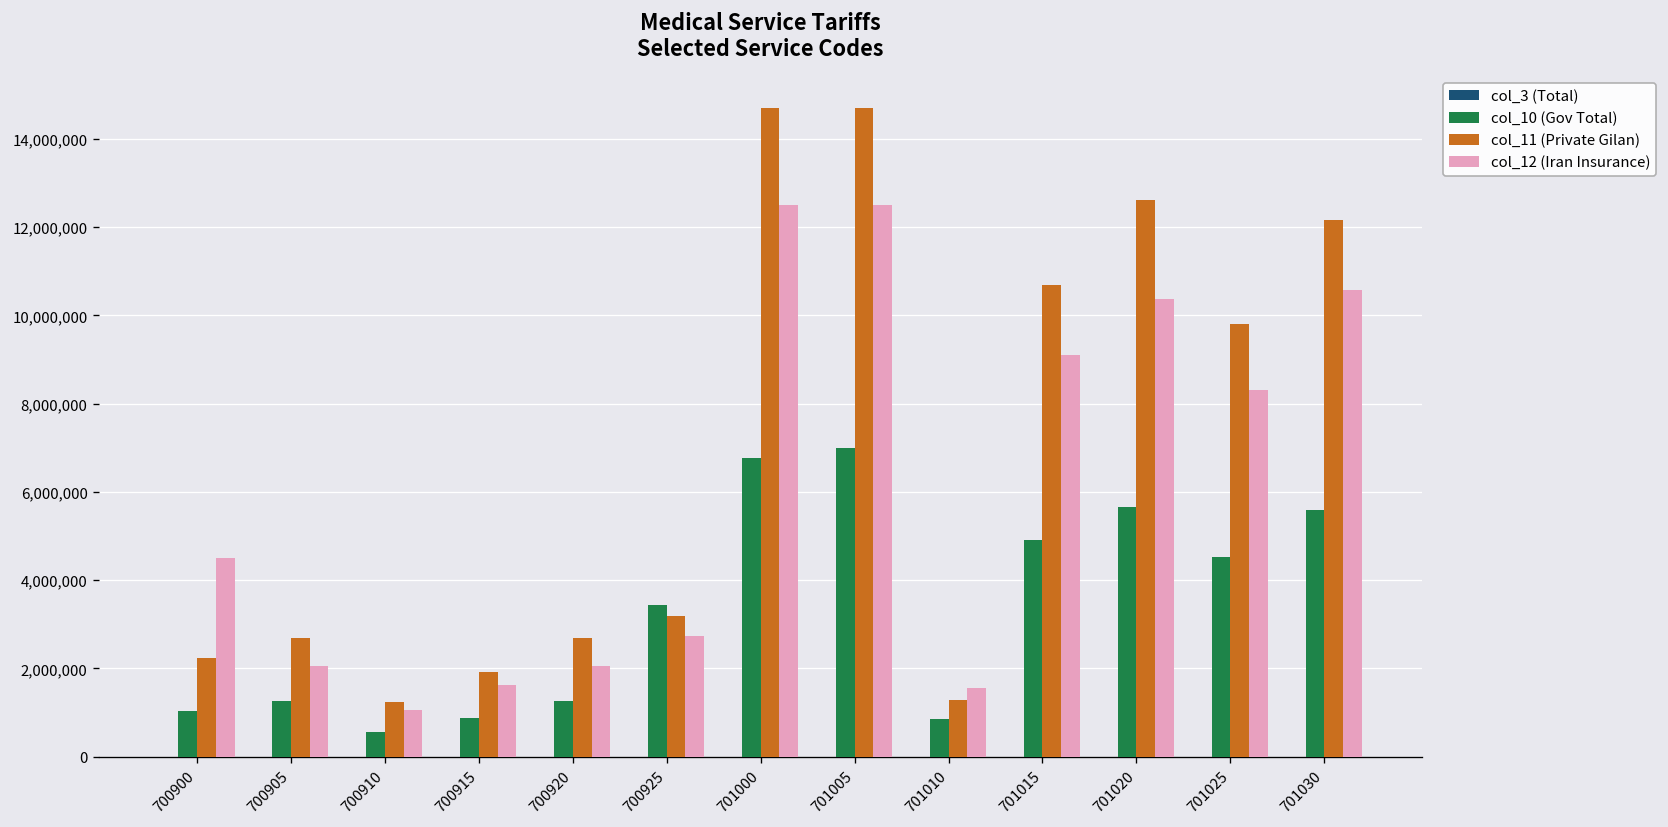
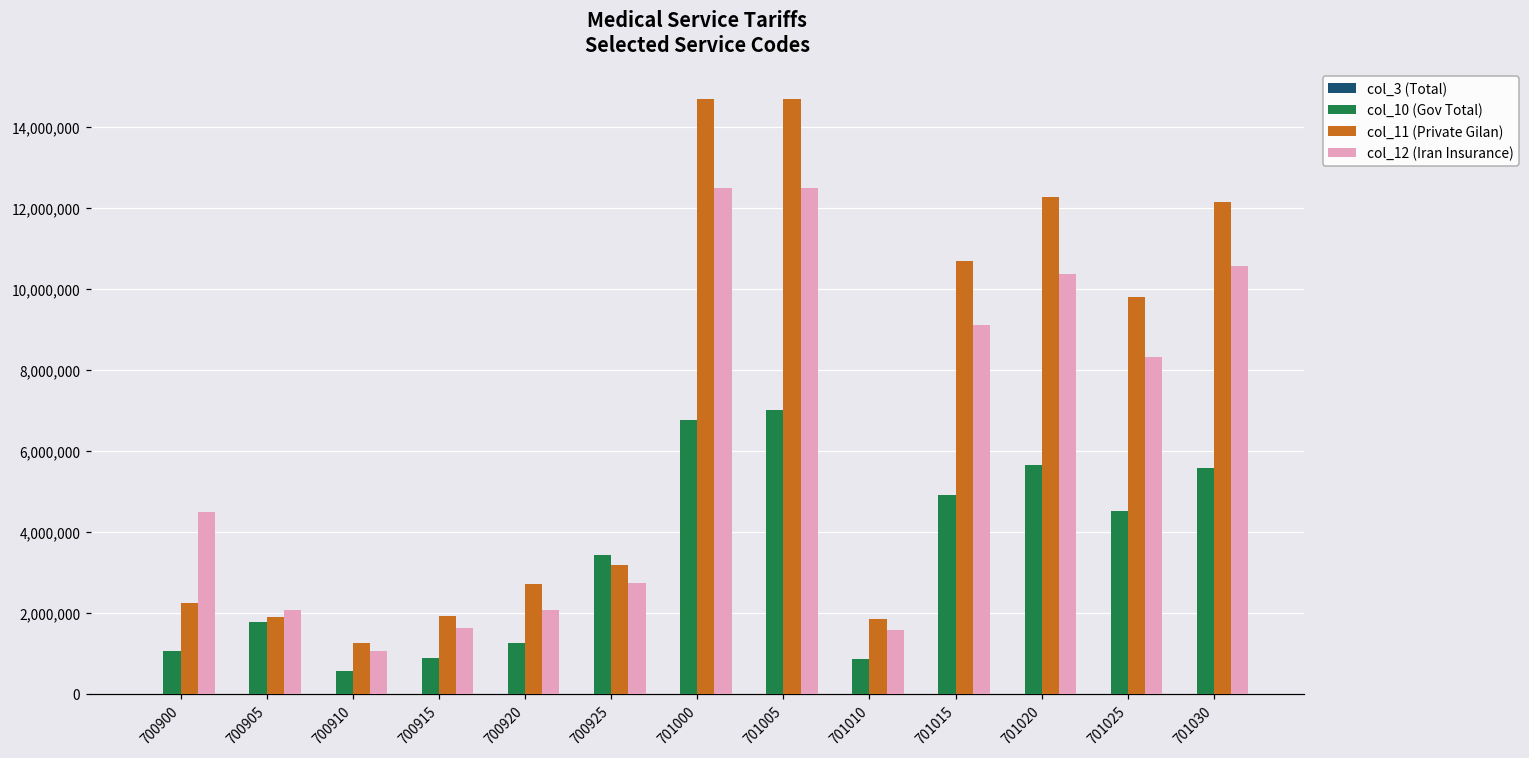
  {
    "col_10 (Gov Total)": {
      "700900": "1,000,000",
-     "700905": "1,300,000",
+     "700905": "1,800,000",
      "700910": "600,000",
      "700915": "900,000",
      "700920": "1,300,000",
      "700925": "3,400,000",
      "701000": "6,800,000",
      "701005": "7,000,000",
      "701010": "900,000",
      "701015": "4,900,000",
      "701020": "5,700,000",
      "701025": "4,500,000",
      "701030": "5,600,000"
    },
    "col_11 (Private Gilan)": {
      "700900": "2,200,000",
-     "700905": "2,700,000",
+     "700905": "1,900,000",
      "700910": "1,200,000",
      "700915": "1,900,000",
      "700920": "2,700,000",
      "700925": "3,200,000",
      "701000": "14,700,000",
      "701005": "14,700,000",
-     "701010": "1,300,000",
+     "701010": "1,800,000",
      "701015": "10,700,000",
-     "701020": "12,600,000",
+     "701020": "12,300,000",
      "701025": "9,800,000",
      "701030": "12,200,000"
    },
    "col_12 (Iran Insurance)": {
      "700900": "4,500,000",
      "700905": "2,100,000",
      "700910": "1,100,000",
      "700915": "1,600,000",
      "700920": "2,100,000",
      "700925": "2,700,000",
      "701000": "12,500,000",
      "701005": "12,500,000",
      "701010": "1,600,000",
      "701015": "9,100,000",
      "701020": "10,400,000",
      "701025": "8,300,000",
      "701030": "10,600,000"
    }
  }
